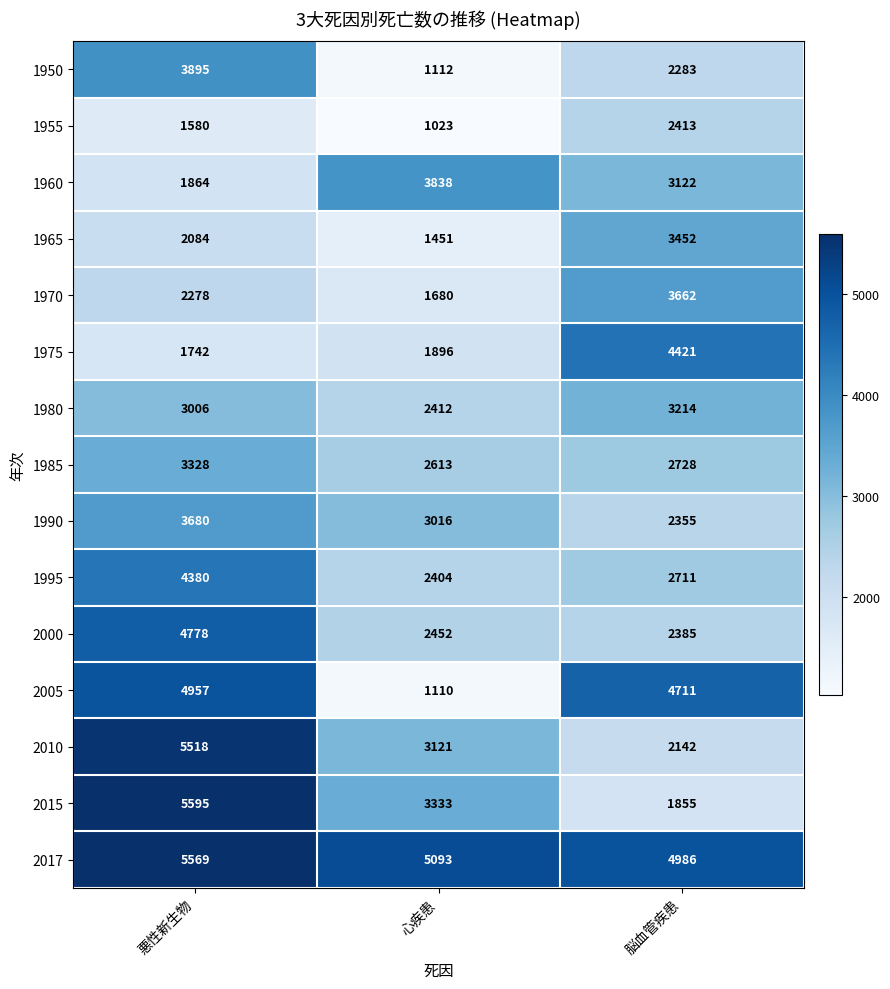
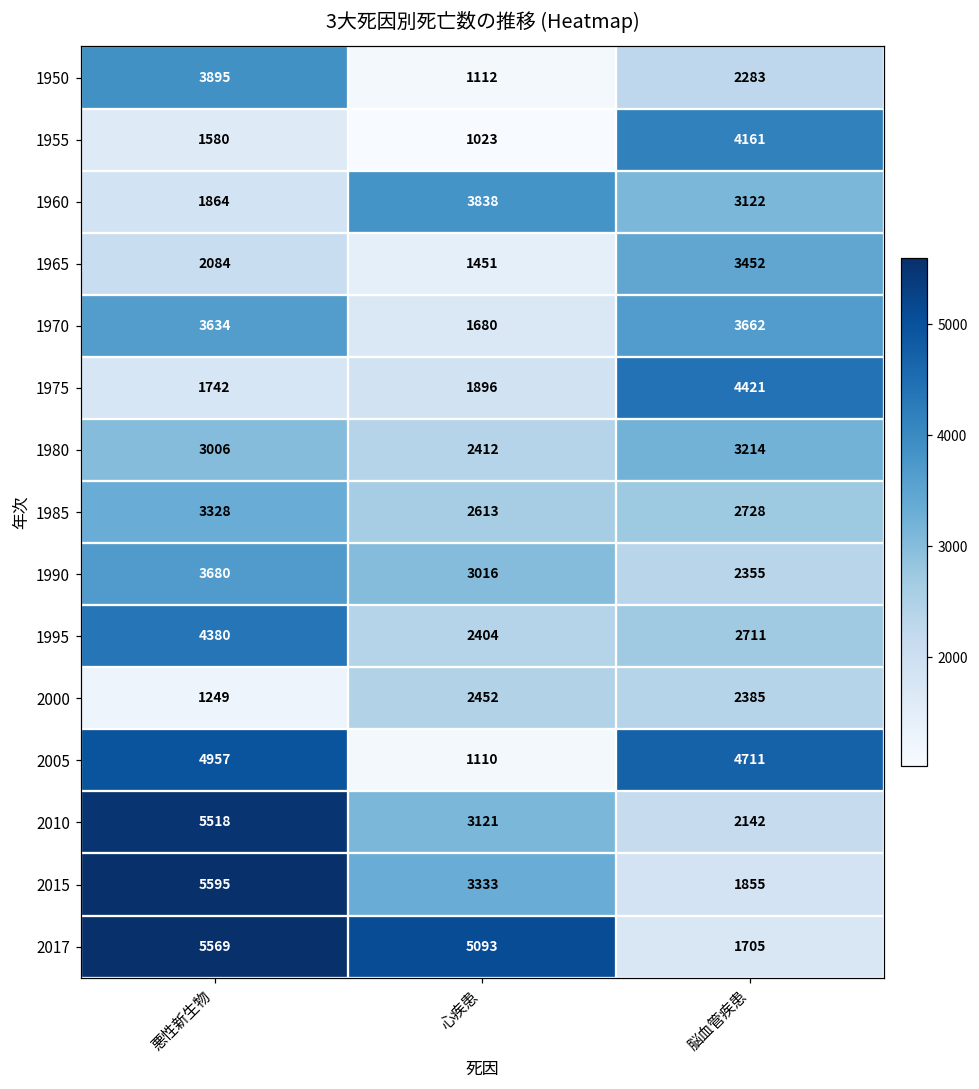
  {
    "1950": {
      "悪性新生物": 3895,
      "心疾患": 1112,
      "脳血管疾患": 2283
    },
    "1955": {
      "悪性新生物": 1580,
      "心疾患": 1023,
-     "脳血管疾患": 2413
+     "脳血管疾患": 4161
    },
    "1960": {
      "悪性新生物": 1864,
      "心疾患": 3838,
      "脳血管疾患": 3122
    },
    "1965": {
      "悪性新生物": 2084,
      "心疾患": 1451,
      "脳血管疾患": 3452
    },
    "1970": {
-     "悪性新生物": 2278,
+     "悪性新生物": 3634,
      "心疾患": 1680,
      "脳血管疾患": 3662
    },
    "1975": {
      "悪性新生物": 1742,
      "心疾患": 1896,
      "脳血管疾患": 4421
    },
    "1980": {
      "悪性新生物": 3006,
      "心疾患": 2412,
      "脳血管疾患": 3214
    },
    "1985": {
      "悪性新生物": 3328,
      "心疾患": 2613,
      "脳血管疾患": 2728
    },
    "1990": {
      "悪性新生物": 3680,
      "心疾患": 3016,
      "脳血管疾患": 2355
    },
    "1995": {
      "悪性新生物": 4380,
      "心疾患": 2404,
      "脳血管疾患": 2711
    },
    "2000": {
-     "悪性新生物": 4778,
+     "悪性新生物": 1249,
      "心疾患": 2452,
      "脳血管疾患": 2385
    },
    "2005": {
      "悪性新生物": 4957,
      "心疾患": 1110,
      "脳血管疾患": 4711
    },
    "2010": {
      "悪性新生物": 5518,
      "心疾患": 3121,
      "脳血管疾患": 2142
    },
    "2015": {
      "悪性新生物": 5595,
      "心疾患": 3333,
      "脳血管疾患": 1855
    },
    "2017": {
      "悪性新生物": 5569,
      "心疾患": 5093,
-     "脳血管疾患": 4986
+     "脳血管疾患": 1705
    }
  }
